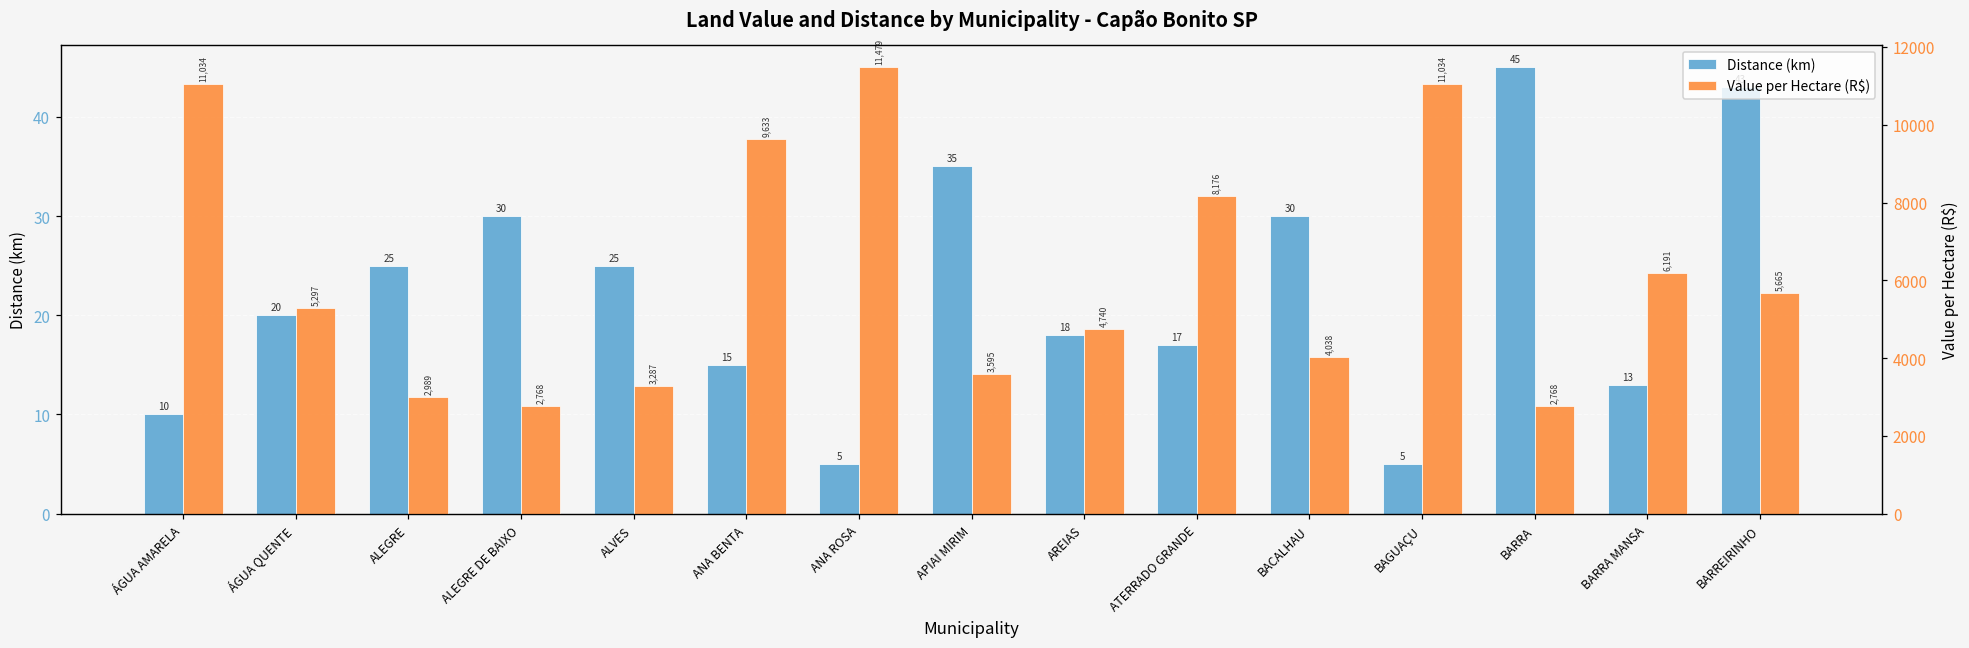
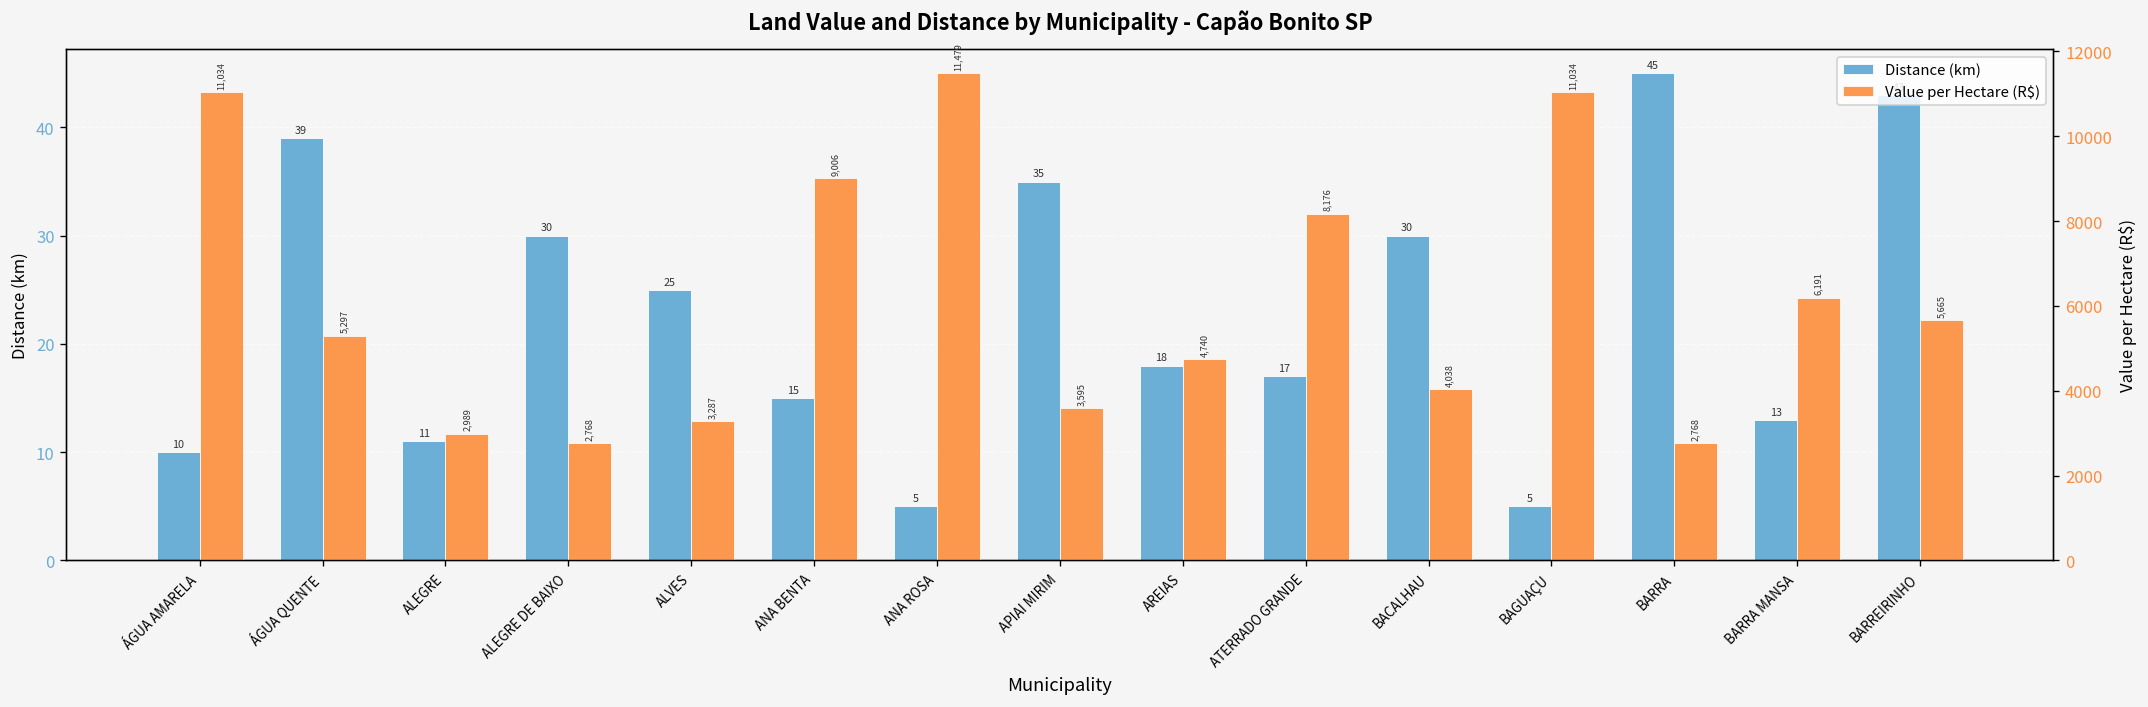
  {
    "Distance (km)": {
      "ÁGUA AMARELA": "10",
-     "ÁGUA QUENTE": "20",
-     "ALEGRE": "25",
+     "ÁGUA QUENTE": "39",
+     "ALEGRE": "11",
      "ALEGRE DE BAIXO": "30",
      "ALVES": "25",
      "ANA BENTA": "15",
      "ANA ROSA": "5",
      "APIAI MIRIM": "35",
      "AREIAS": "18",
      "ATERRADO GRANDE": "17",
      "BACALHAU": "30",
      "BAGUAÇU": "5",
      "BARRA": "45",
      "BARRA MANSA": "13"
    },
    "Value per Hectare (R$)": {
      "ÁGUA AMARELA": "11,034",
      "ÁGUA QUENTE": "5,297",
      "ALEGRE": "2,989",
      "ALEGRE DE BAIXO": "2,768",
      "ALVES": "3,287",
-     "ANA BENTA": "9,633",
+     "ANA BENTA": "9,006",
      "ANA ROSA": "11,479",
      "APIAI MIRIM": "3,595",
      "AREIAS": "4,740",
      "ATERRADO GRANDE": "8,176",
      "BACALHAU": "4,038",
      "BAGUAÇU": "11,034",
      "BARRA": "2,768",
      "BARRA MANSA": "6,191",
      "BARREIRINHO": "5,665"
    }
  }
